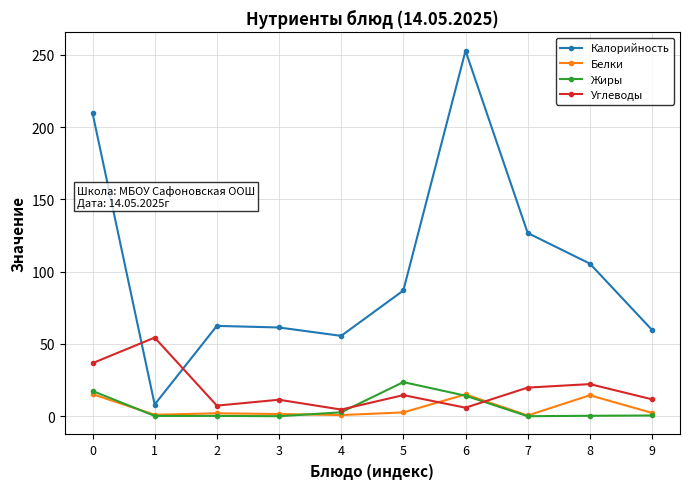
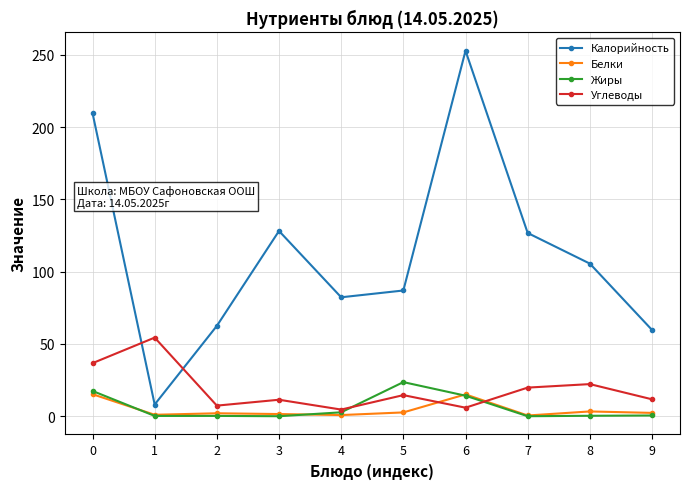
  {
    "Калорийность": {
      "0": 210,
      "1": 8,
      "2": 63,
-     "3": 61,
-     "4": 56,
+     "3": 128,
+     "4": 82,
      "5": 87,
      "6": 253,
      "7": 127,
      "8": 106,
      "9": 60
    },
    "Белки": {
      "0": 15,
      "2": 2,
      "4": 1,
      "5": 3,
-     "8": 15,
+     "8": 3,
      "9": 2
    },
    "Жиры": {
      "0": 17,
      "2": 0,
      "4": 3,
      "5": 24,
      "8": 0,
      "9": 1
    },
    "Углеводы": {
      "0": 37,
      "1": 54,
      "2": 7,
      "3": 11,
      "4": 5,
      "5": 15,
      "6": 6,
      "7": 20,
      "8": 22,
      "9": 12
    }
  }
